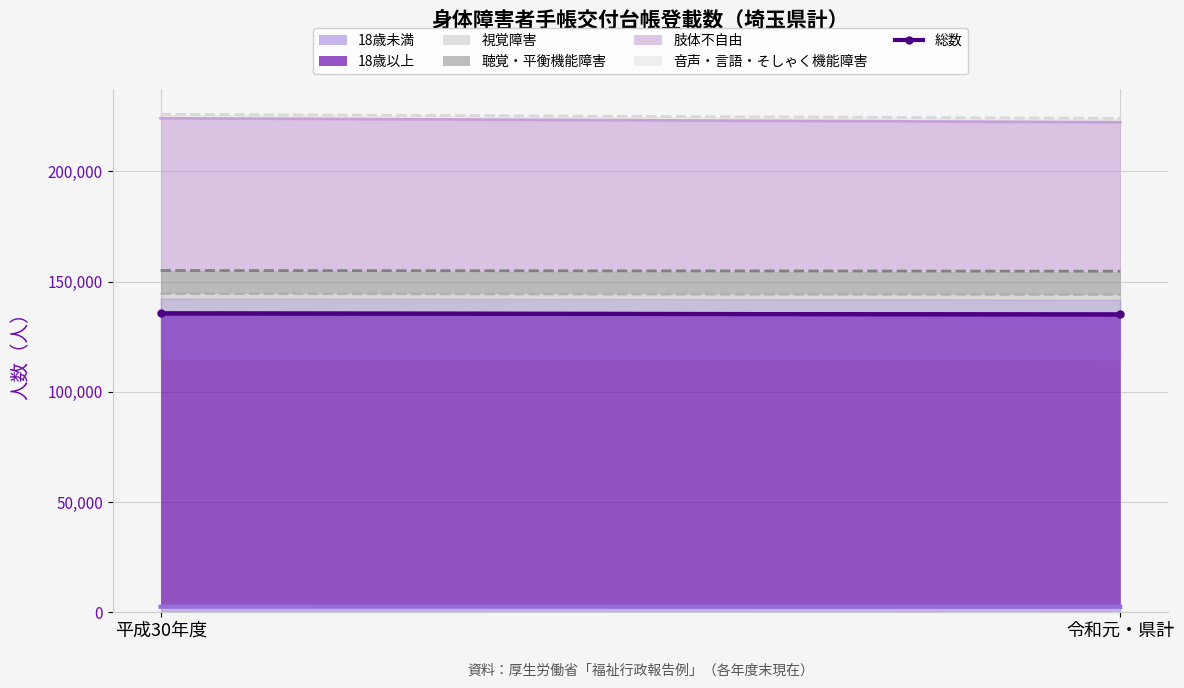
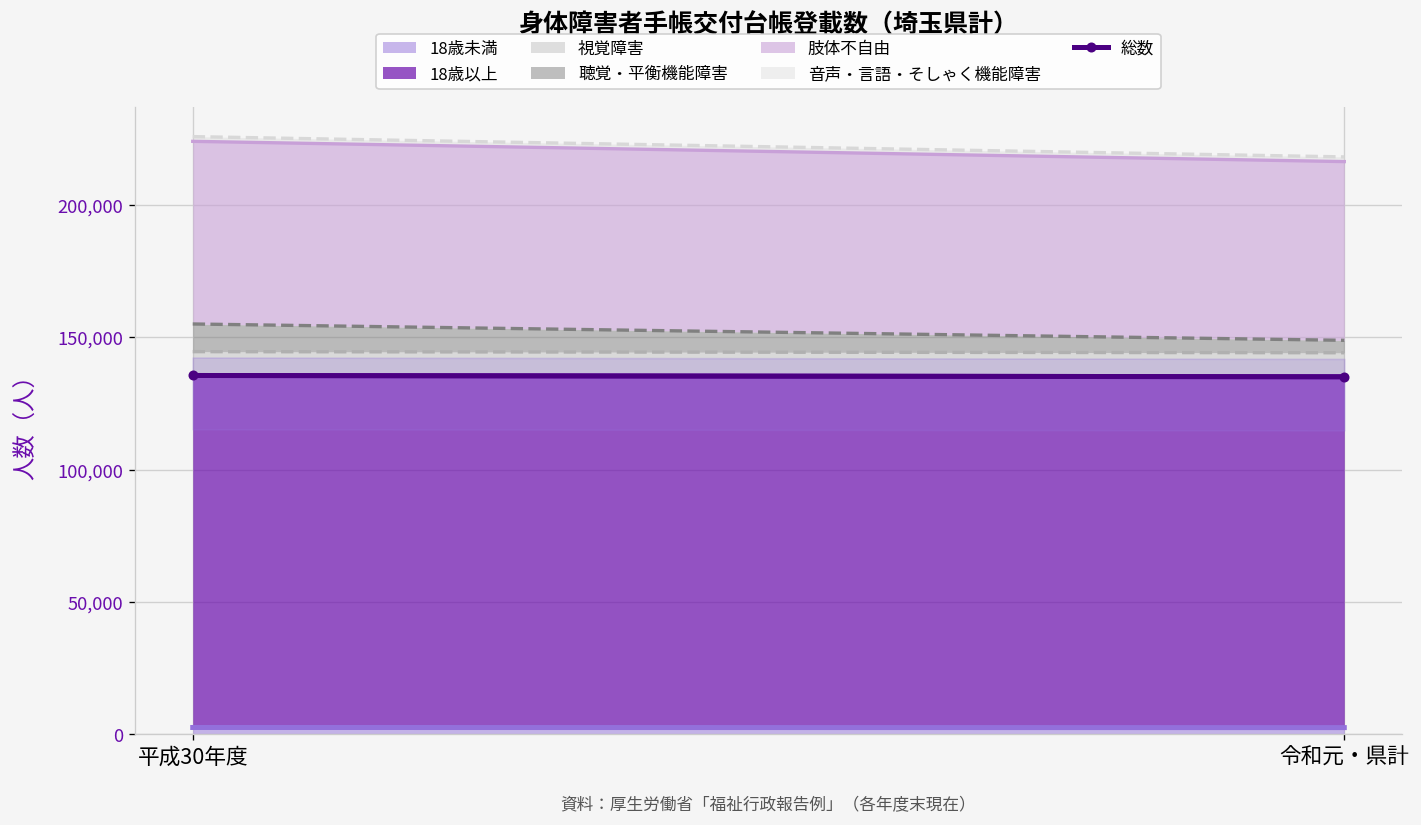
  {
    "18歳以上": {
      "平成30年度": "133,000",
      "令和元・県計": "133,000"
    },
    "聴覚・平衡機能障害": {
      "平成30年度": "10,000",
-     "令和元・県計": "11,000"
+     "令和元・県計": "5,000"
    }
  }
